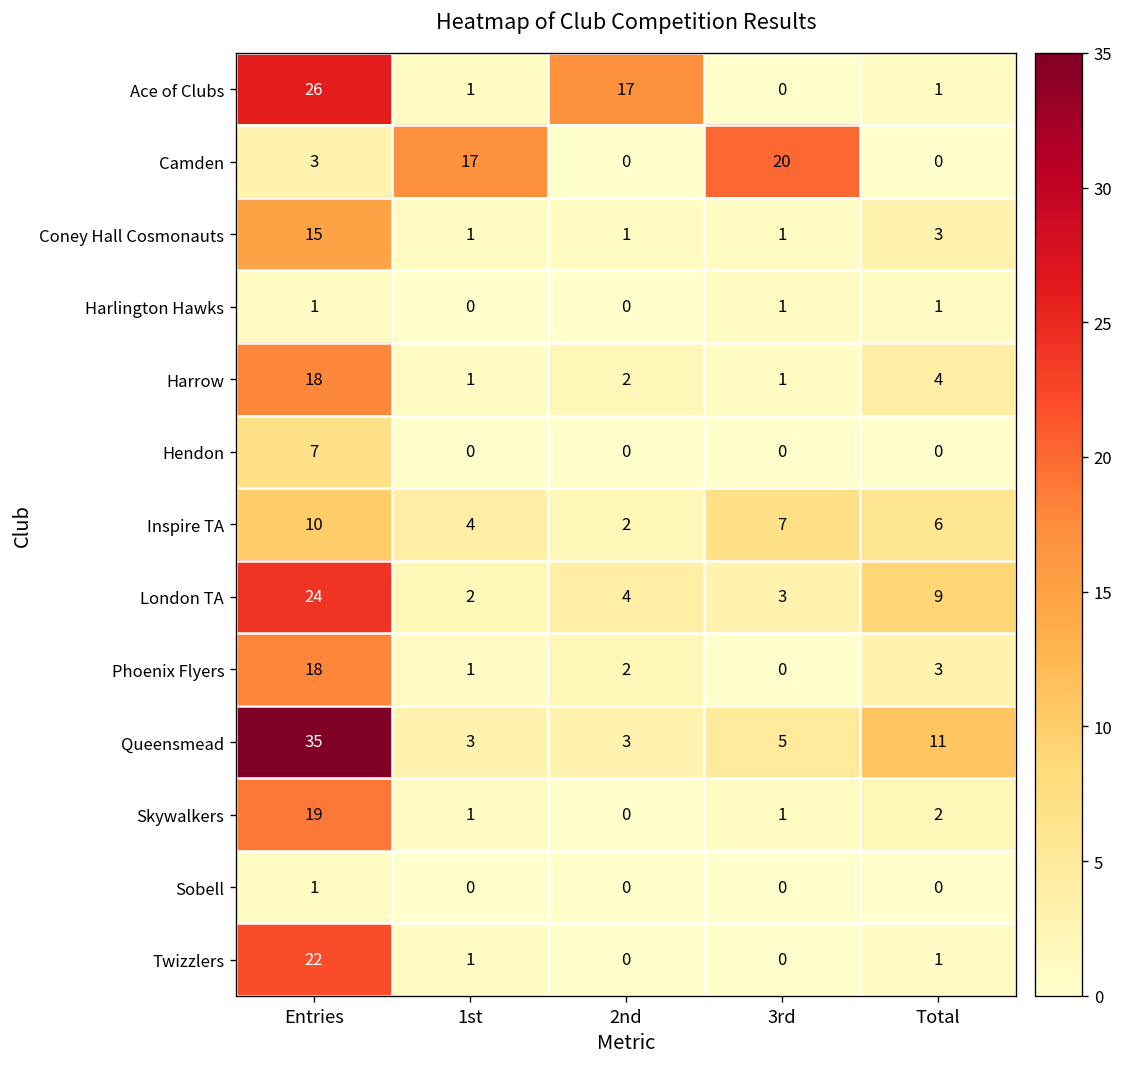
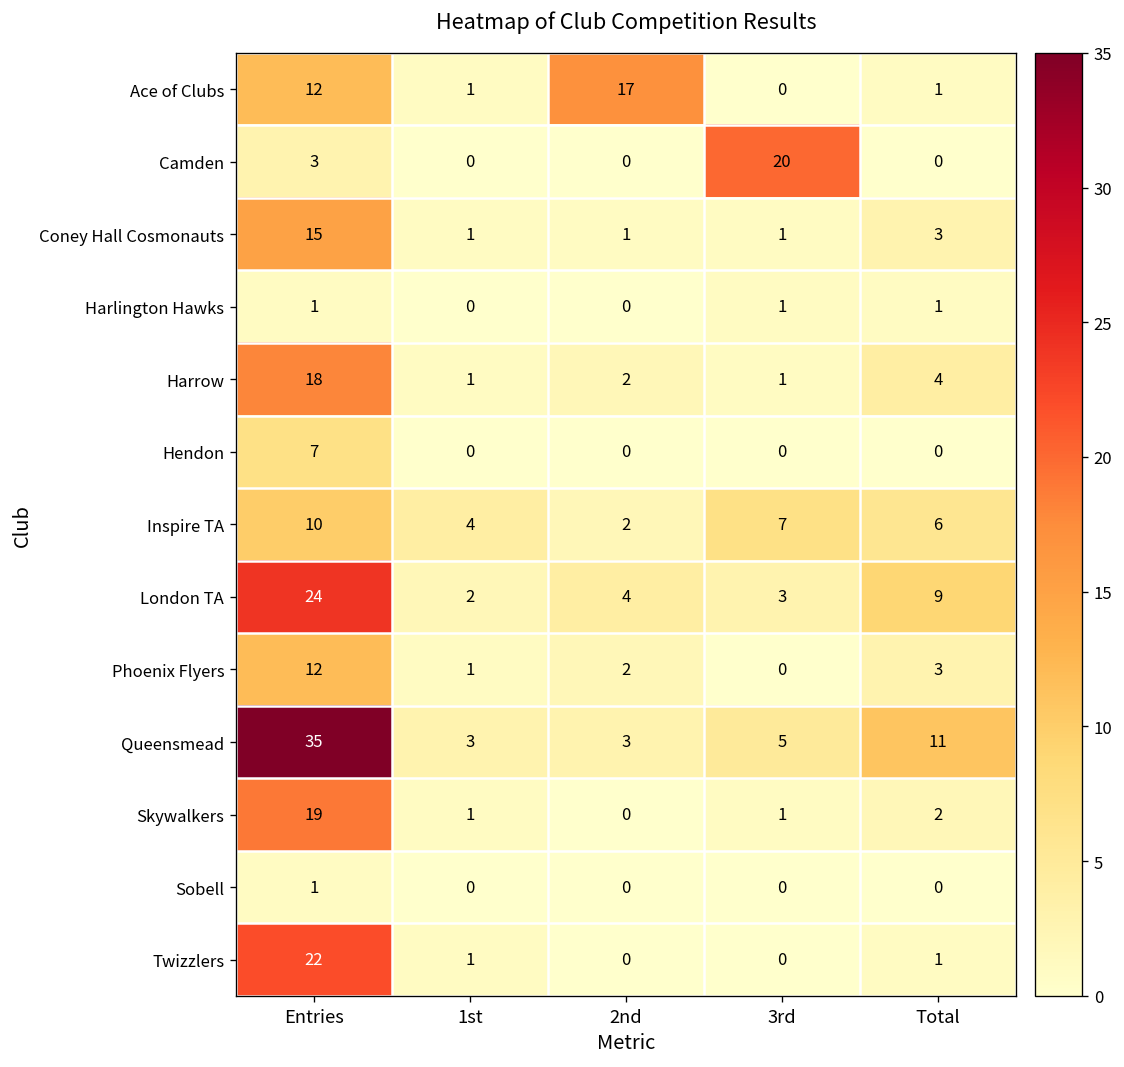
  {
    "Ace of Clubs": {
-     "Entries": 26,
+     "Entries": 12,
      "1st": 1,
      "2nd": 17,
      "3rd": 0,
      "Total": 1
    },
    "Camden": {
      "Entries": 3,
-     "1st": 17,
+     "1st": 0,
      "2nd": 0,
      "3rd": 20,
      "Total": 0
    },
    "Coney Hall Cosmonauts": {
      "Entries": 15,
      "1st": 1,
      "2nd": 1,
      "3rd": 1,
      "Total": 3
    },
    "Harlington Hawks": {
      "Entries": 1,
      "1st": 0,
      "2nd": 0,
      "3rd": 1,
      "Total": 1
    },
    "Harrow": {
      "Entries": 18,
      "1st": 1,
      "2nd": 2,
      "3rd": 1,
      "Total": 4
    },
    "Hendon": {
      "Entries": 7,
      "1st": 0,
      "2nd": 0,
      "3rd": 0,
      "Total": 0
    },
    "Inspire TA": {
      "Entries": 10,
      "1st": 4,
      "2nd": 2,
      "3rd": 7,
      "Total": 6
    },
    "London TA": {
      "Entries": 24,
      "1st": 2,
      "2nd": 4,
      "3rd": 3,
      "Total": 9
    },
    "Phoenix Flyers": {
-     "Entries": 18,
+     "Entries": 12,
      "1st": 1,
      "2nd": 2,
      "3rd": 0,
      "Total": 3
    },
    "Queensmead": {
      "Entries": 35,
      "1st": 3,
      "2nd": 3,
      "3rd": 5,
      "Total": 11
    },
    "Skywalkers": {
      "Entries": 19,
      "1st": 1,
      "2nd": 0,
      "3rd": 1,
      "Total": 2
    },
    "Sobell": {
      "Entries": 1,
      "1st": 0,
      "2nd": 0,
      "3rd": 0,
      "Total": 0
    },
    "Twizzlers": {
      "Entries": 22,
      "1st": 1,
      "2nd": 0,
      "3rd": 0,
      "Total": 1
    }
  }
